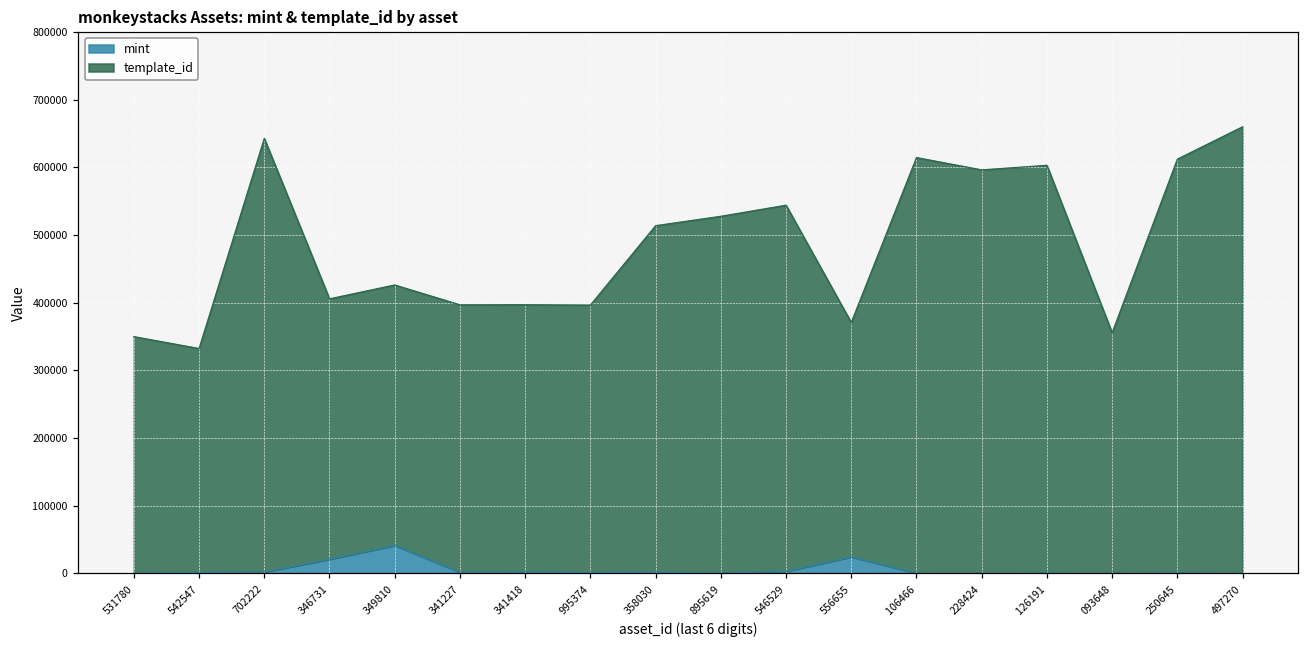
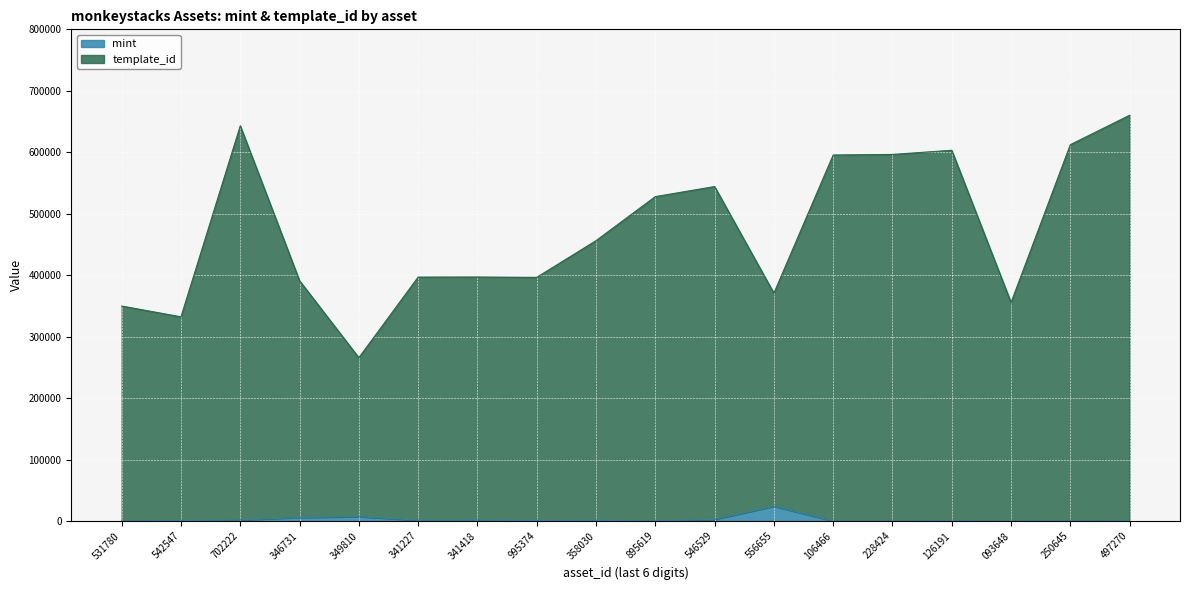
  {
    "mint": {
      "531780": 0,
      "542547": 0,
      "702222": 0,
-     "346731": 20000,
-     "349810": 40000,
+     "346731": 10000,
+     "349810": 10000,
      "341227": 0,
      "341418": 0,
      "995374": 0,
      "358030": 0,
      "895619": 0,
      "546529": 0,
      "556655": 20000,
      "106466": 0,
      "228424": 0,
      "126191": 0,
      "093648": 0,
      "250645": 0,
      "497270": 0
    },
    "template_id": {
      "531780": 350000,
      "542547": 330000,
      "702222": 640000,
      "346731": 390000,
-     "349810": 390000,
+     "349810": 260000,
      "341227": 400000,
      "341418": 400000,
      "995374": 400000,
-     "358030": 510000,
+     "358030": 450000,
      "895619": 530000,
      "546529": 540000,
      "556655": 350000,
-     "106466": 610000,
+     "106466": 600000,
      "228424": 600000,
      "126191": 600000,
      "093648": 360000,
      "250645": 610000,
      "497270": 660000
    }
  }
